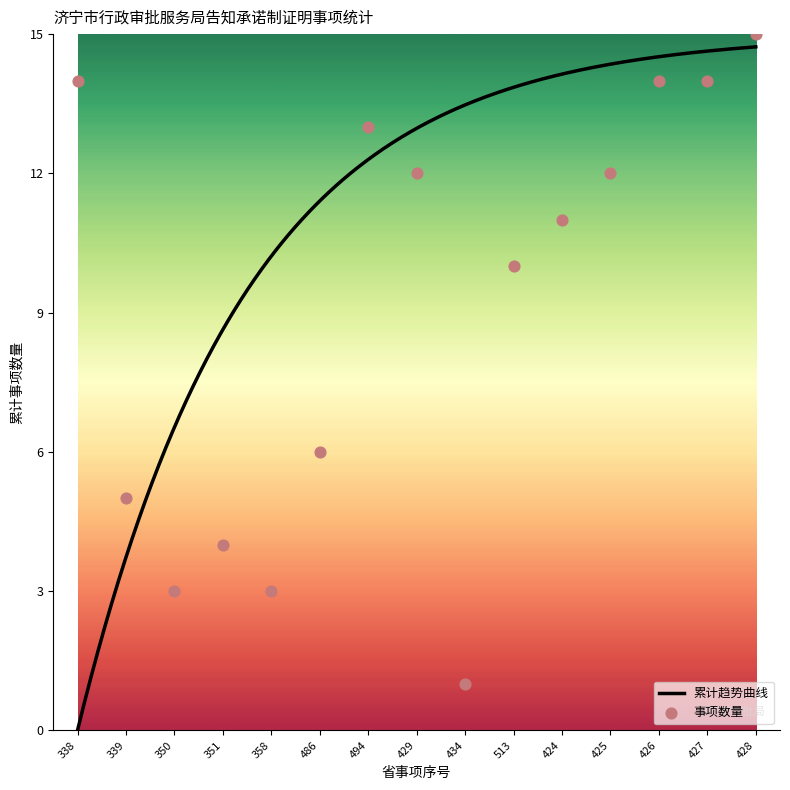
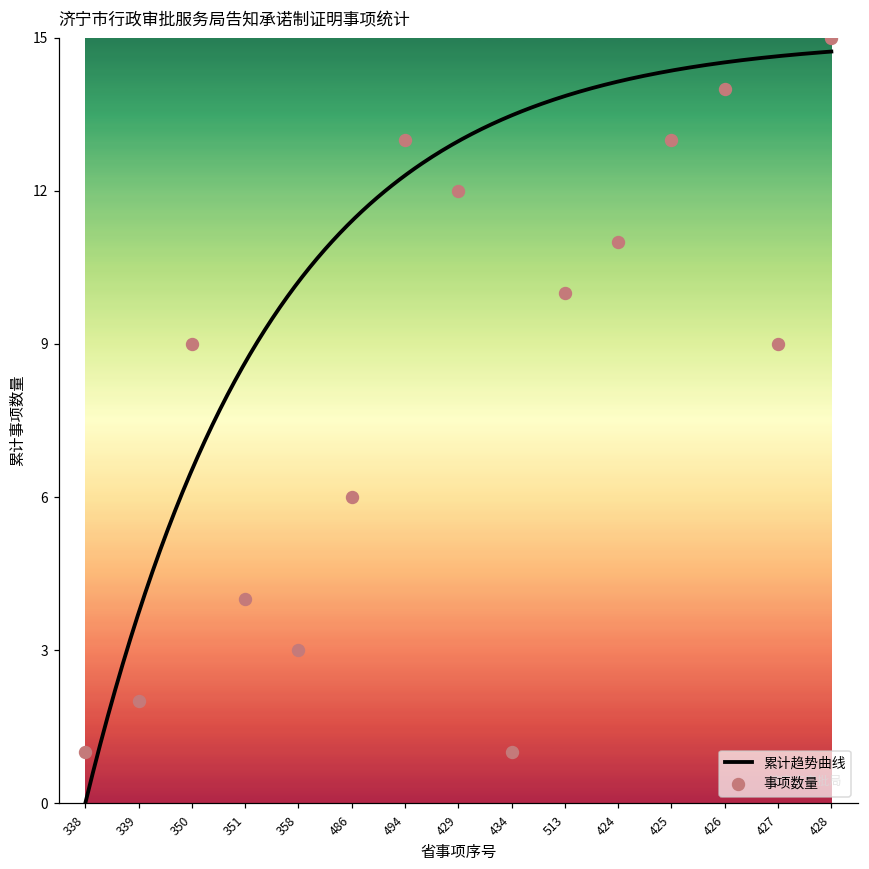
  {
    "事项数量": {
-     "338": 14,
-     "339": 5,
-     "350": 3,
-     "425": 12,
-     "427": 14
+     "338": 1,
+     "339": 2,
+     "350": 9,
+     "425": 13,
+     "427": 9
    },
    "累计趋势曲线": {
      "338": 0,
      "428": 14.7
    }
  }
